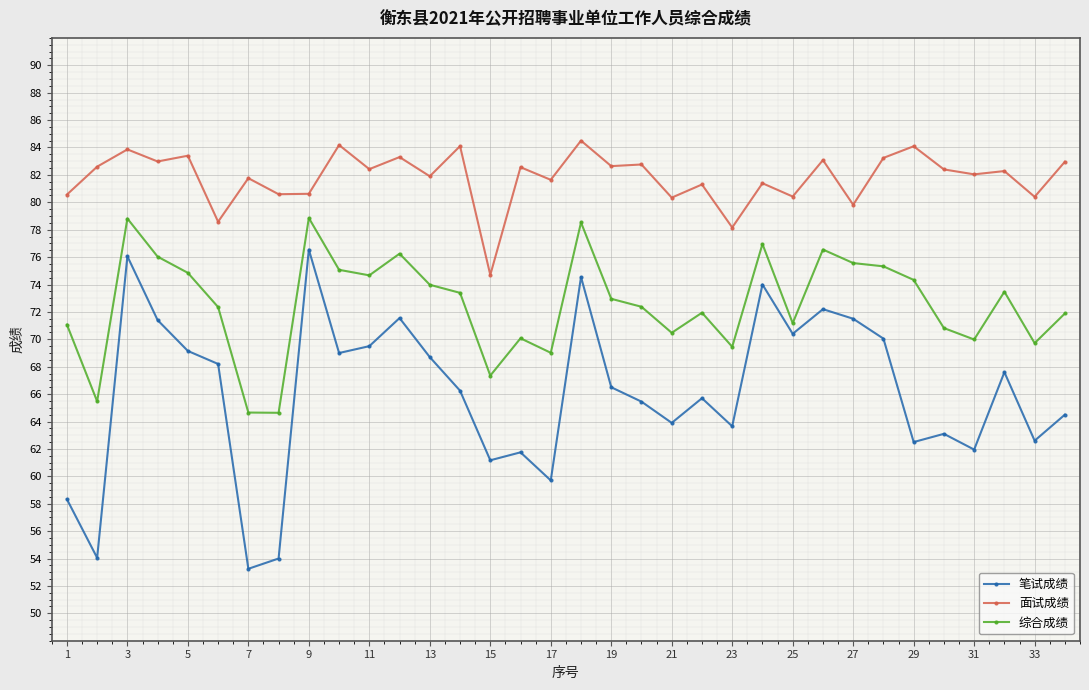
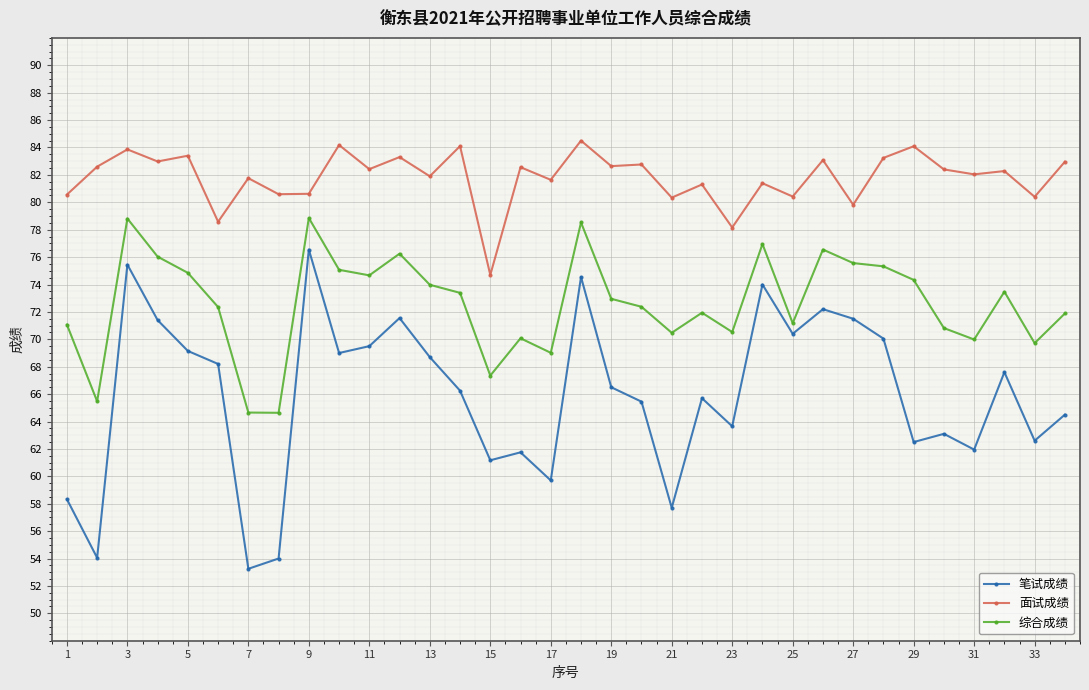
  {
    "笔试成绩": {
      "1": 58.3,
-     "3": 76.1,
+     "3": 75.5,
      "5": 69.2,
      "7": 53.3,
      "9": 76.6,
      "11": 69.5,
      "13": 68.7,
      "15": 61.2,
      "17": 59.7,
      "19": 66.5,
-     "21": 63.9,
+     "21": 57.7,
      "23": 63.7,
      "25": 70.4,
      "27": 71.5,
      "29": 62.5,
      "31": 62.0,
      "33": 62.6
    },
    "面试成绩": {
      "1": 80.6,
      "3": 83.9,
      "5": 83.4,
      "7": 81.8,
      "9": 80.6,
      "11": 82.4,
      "13": 81.9,
      "15": 74.7,
      "17": 81.6,
      "19": 82.6,
      "21": 80.3,
      "23": 78.2,
      "25": 80.4,
      "27": 79.8,
      "29": 84.1,
      "31": 82.0,
      "33": 80.4
    },
    "综合成绩": {
      "1": 71.1,
      "3": 78.8,
      "5": 74.9,
      "7": 64.7,
      "9": 78.9,
      "11": 74.7,
      "13": 74.0,
      "15": 67.4,
      "17": 69.0,
      "19": 73.0,
      "21": 70.5,
-     "23": 69.5,
+     "23": 70.5,
      "25": 71.2,
      "27": 75.6,
      "29": 74.3,
      "31": 70.0,
      "33": 69.7
    }
  }
